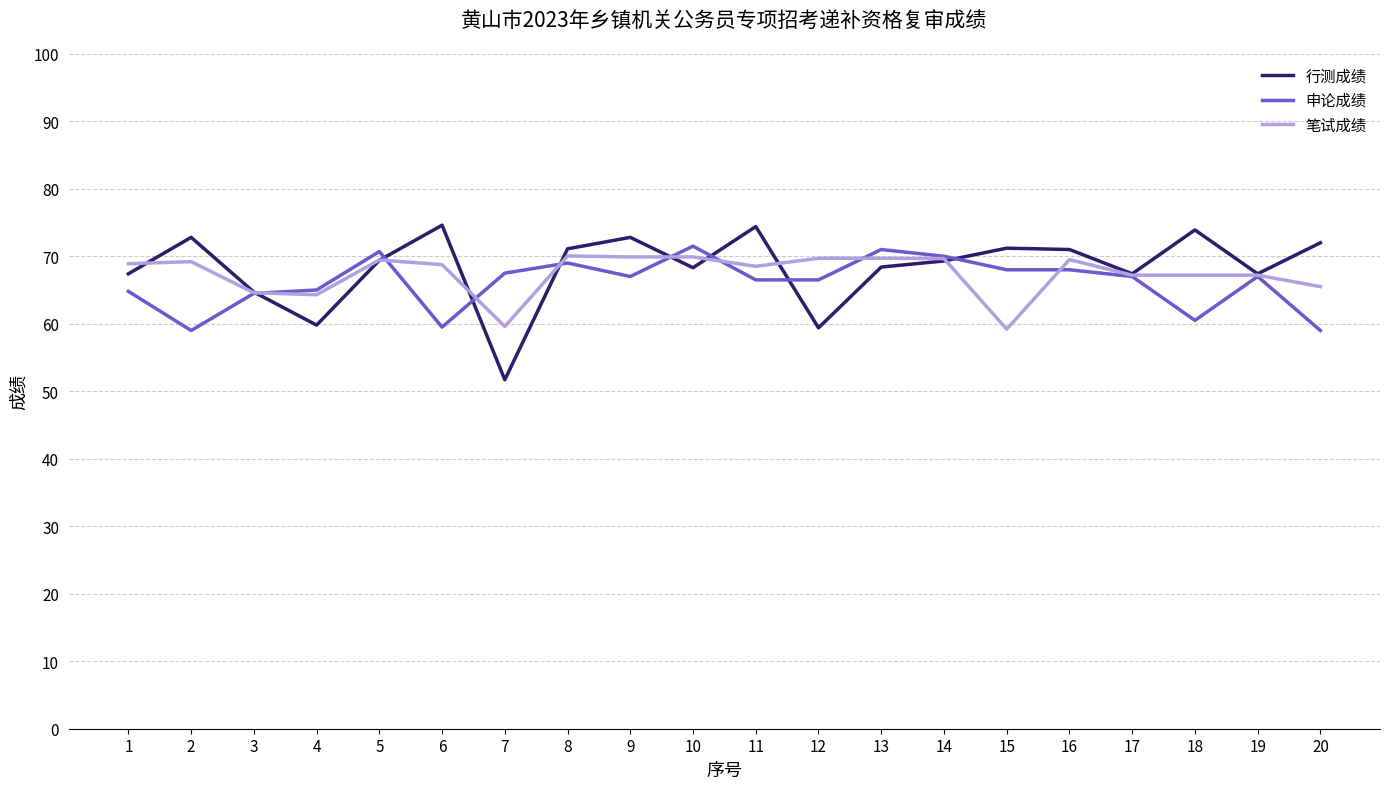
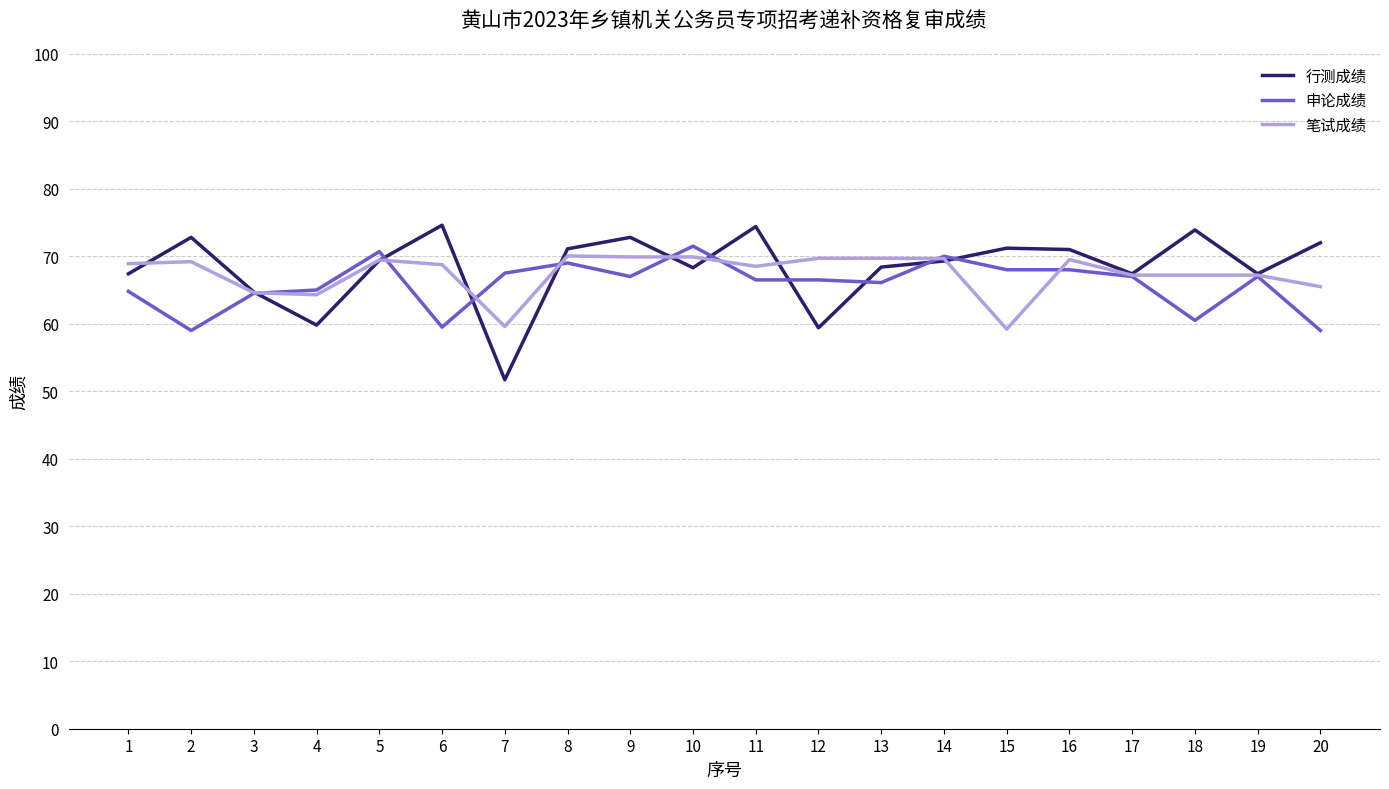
  {
    "行测成绩": {
      "1": 67,
      "2": 73,
      "4": 60,
      "6": 75,
      "7": 52,
      "8": 71,
      "9": 73,
      "10": 68,
      "11": 74,
      "12": 59,
      "13": 68,
      "15": 71,
      "16": 71,
      "18": 74,
      "20": 72
    },
    "申论成绩": {
      "1": 65,
      "2": 59,
      "4": 65,
      "5": 71,
      "6": 60,
      "7": 68,
      "8": 69,
      "9": 67,
      "10": 72,
      "11": 67,
      "12": 67,
-     "13": 71,
+     "13": 66,
      "15": 68,
      "16": 68,
      "18": 61,
      "20": 59
    },
    "笔试成绩": {
      "1": 69,
      "2": 69,
      "4": 64,
      "6": 69,
      "7": 60,
      "8": 70,
      "9": 70,
      "10": 70,
      "11": 69,
      "12": 70,
      "13": 70,
      "15": 59,
      "16": 70,
      "18": 67,
      "20": 66
    }
  }
